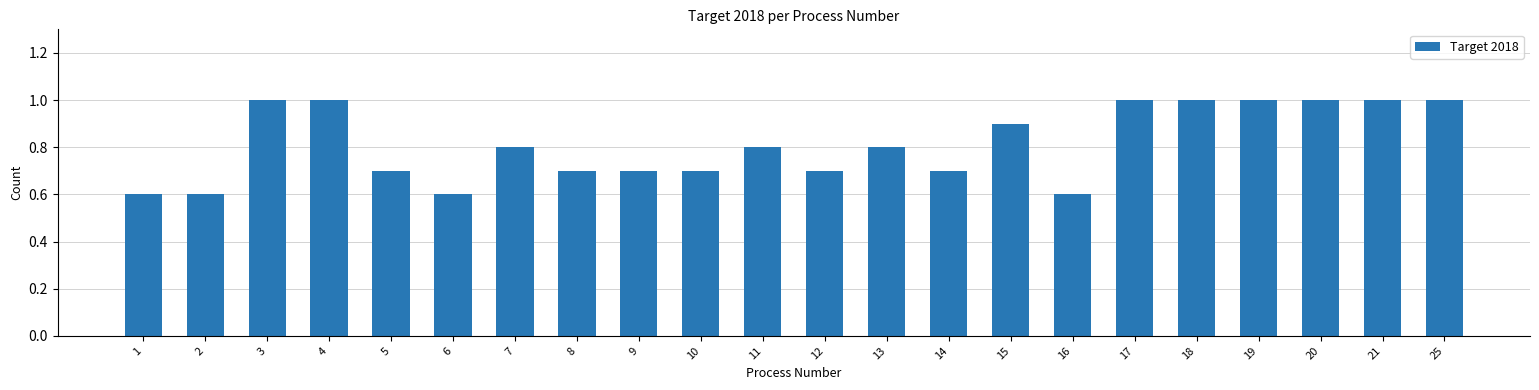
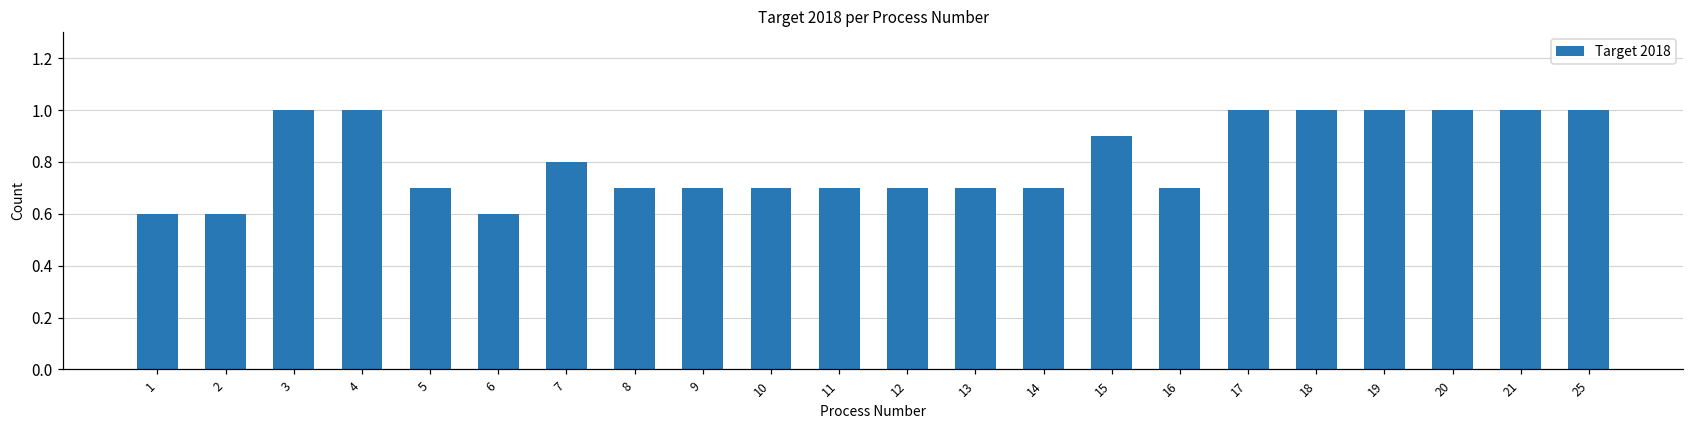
  {
    "1": 0.6,
    "2": 0.6,
    "3": 1.0,
    "4": 1.0,
    "5": 0.7,
    "6": 0.6,
    "7": 0.8,
    "8": 0.7,
    "9": 0.7,
    "10": 0.7,
-   "11": 0.8,
+   "11": 0.7,
    "12": 0.7,
-   "13": 0.8,
+   "13": 0.7,
    "14": 0.7,
    "15": 0.9,
-   "16": 0.6,
+   "16": 0.7,
    "17": 1.0,
    "18": 1.0,
    "19": 1.0,
    "20": 1.0,
    "21": 1.0,
    "25": 1.0
  }
